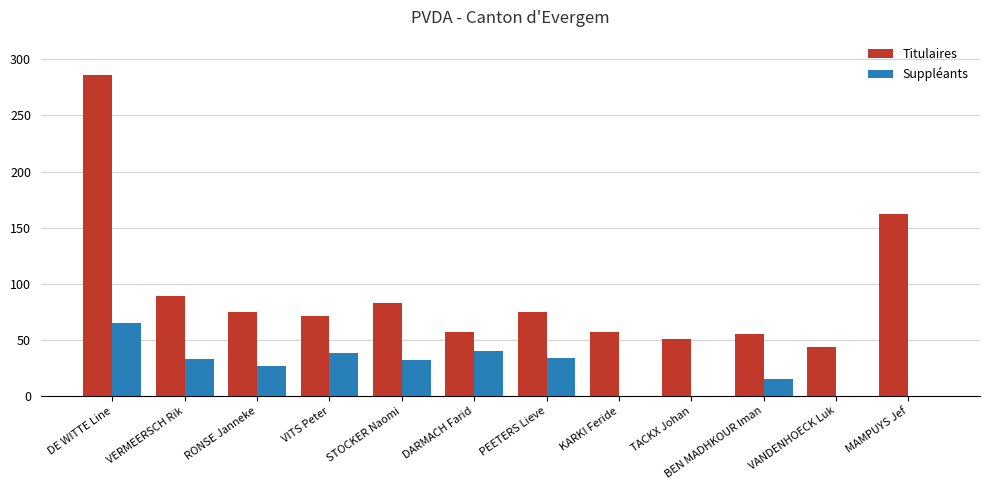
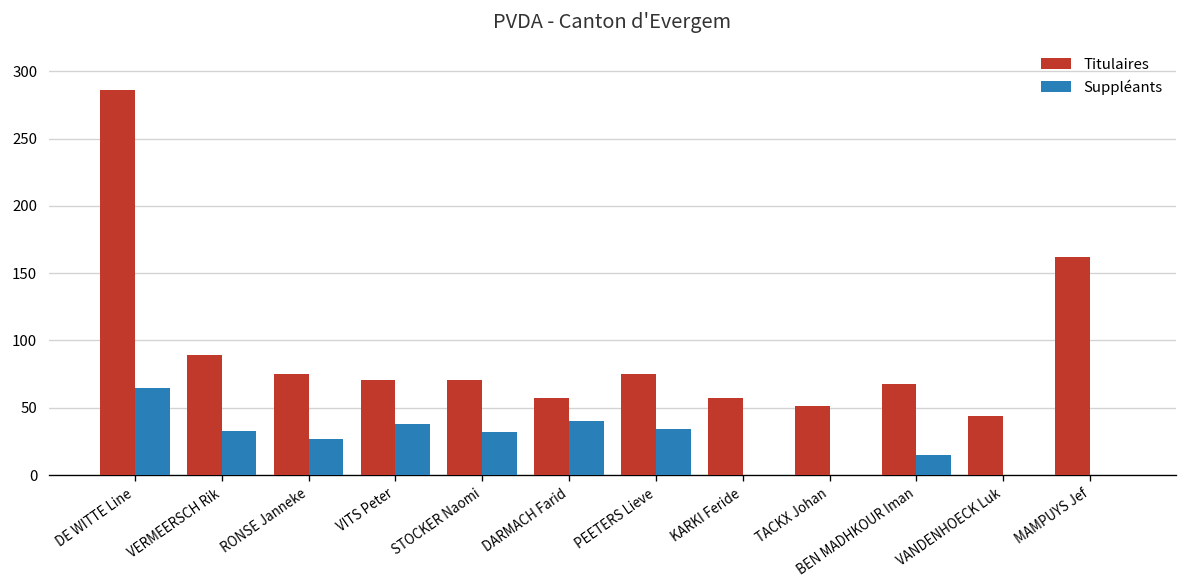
  {
    "Titulaires": {
      "DE WITTE Line": 286,
      "VERMEERSCH Rik": 89,
      "RONSE Janneke": 75,
      "VITS Peter": 71,
-     "STOCKER Naomi": 83,
+     "STOCKER Naomi": 71,
      "DARMACH Farid": 57,
      "PEETERS Lieve": 75,
      "KARKI Feride": 57,
      "TACKX Johan": 51,
-     "BEN MADHKOUR Iman": 55,
+     "BEN MADHKOUR Iman": 68,
      "VANDENHOECK Luk": 44,
      "MAMPUYS Jef": 162
    },
    "Suppléants": {
      "DE WITTE Line": 65,
      "VERMEERSCH Rik": 33,
      "RONSE Janneke": 27,
      "VITS Peter": 38,
      "STOCKER Naomi": 32,
      "DARMACH Farid": 40,
      "PEETERS Lieve": 34,
      "KARKI Feride": 0,
      "TACKX Johan": 0,
      "BEN MADHKOUR Iman": 15,
      "VANDENHOECK Luk": 0,
      "MAMPUYS Jef": 0
    }
  }
